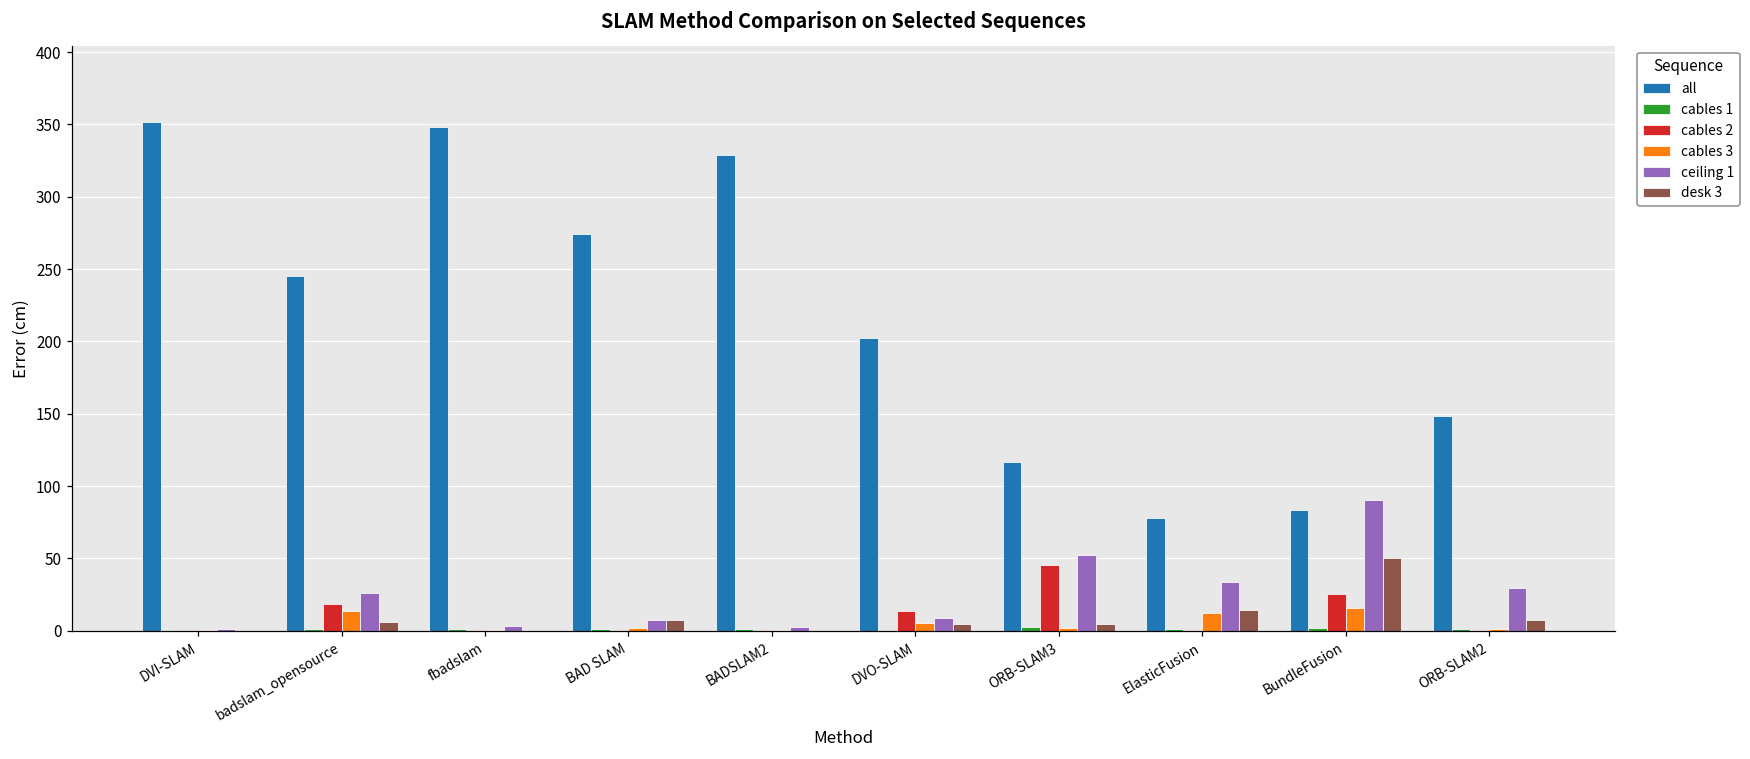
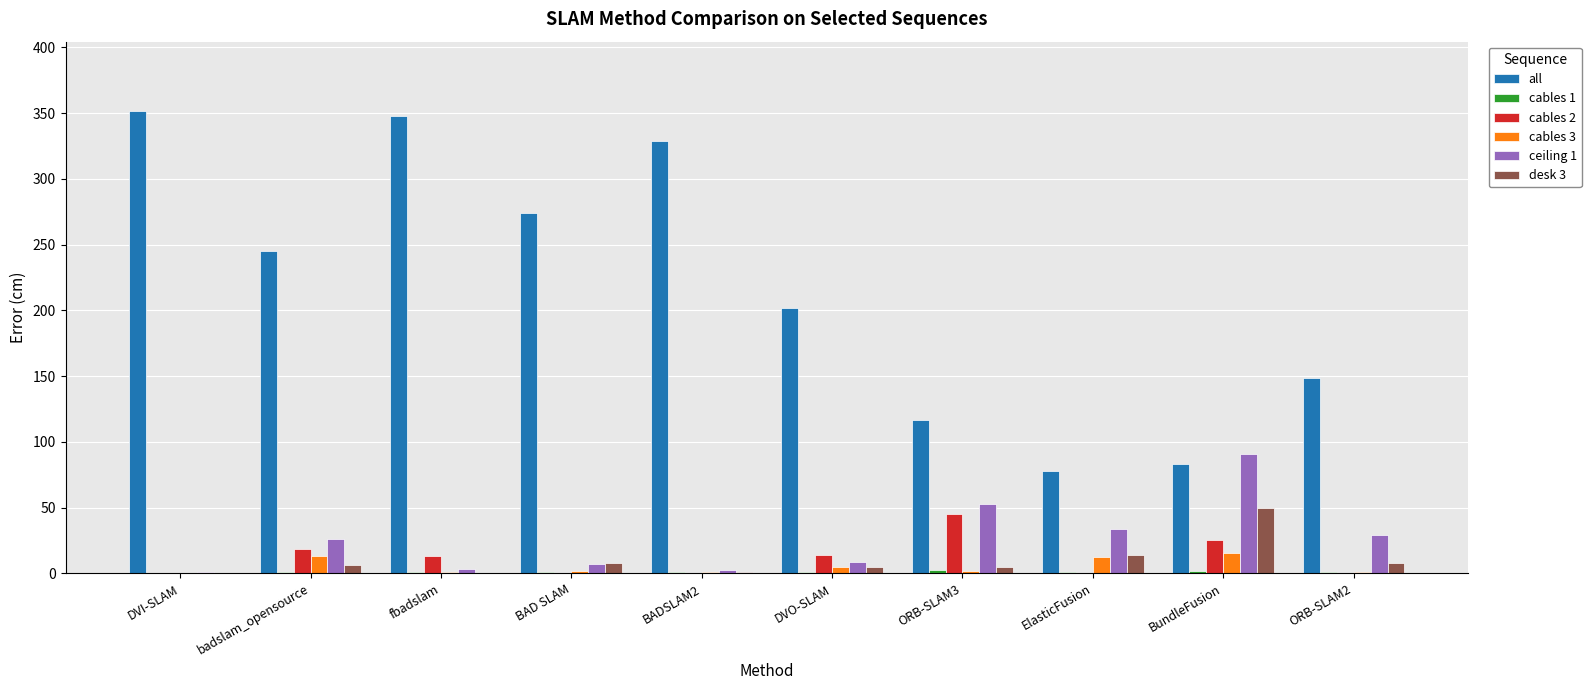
  {
    "all": {
      "DVI-SLAM": 352,
      "badslam_opensource": 245,
      "fbadslam": 348,
      "BAD SLAM": 274,
      "BADSLAM2": 329,
      "DVO-SLAM": 202,
      "ORB-SLAM3": 117,
      "ElasticFusion": 78,
      "BundleFusion": 83,
      "ORB-SLAM2": 148
    },
    "cables 1": {
      "ORB-SLAM3": 3,
      "BundleFusion": 2
    },
    "cables 2": {
      "badslam_opensource": 19,
-     "fbadslam": 1,
+     "fbadslam": 13,
      "DVO-SLAM": 14,
      "ORB-SLAM3": 46,
      "BundleFusion": 26
    },
    "cables 3": {
      "badslam_opensource": 14,
      "BAD SLAM": 2,
      "DVO-SLAM": 5,
      "ORB-SLAM3": 2,
      "ElasticFusion": 13,
      "BundleFusion": 16
    },
    "ceiling 1": {
      "badslam_opensource": 26,
      "fbadslam": 3,
      "BAD SLAM": 7,
      "BADSLAM2": 2,
      "DVO-SLAM": 9,
      "ORB-SLAM3": 53,
      "ElasticFusion": 34,
      "BundleFusion": 91,
      "ORB-SLAM2": 29
    },
    "desk 3": {
      "badslam_opensource": 6,
      "BAD SLAM": 8,
      "DVO-SLAM": 5,
      "ORB-SLAM3": 5,
      "ElasticFusion": 14,
      "BundleFusion": 50,
      "ORB-SLAM2": 8
    }
  }
